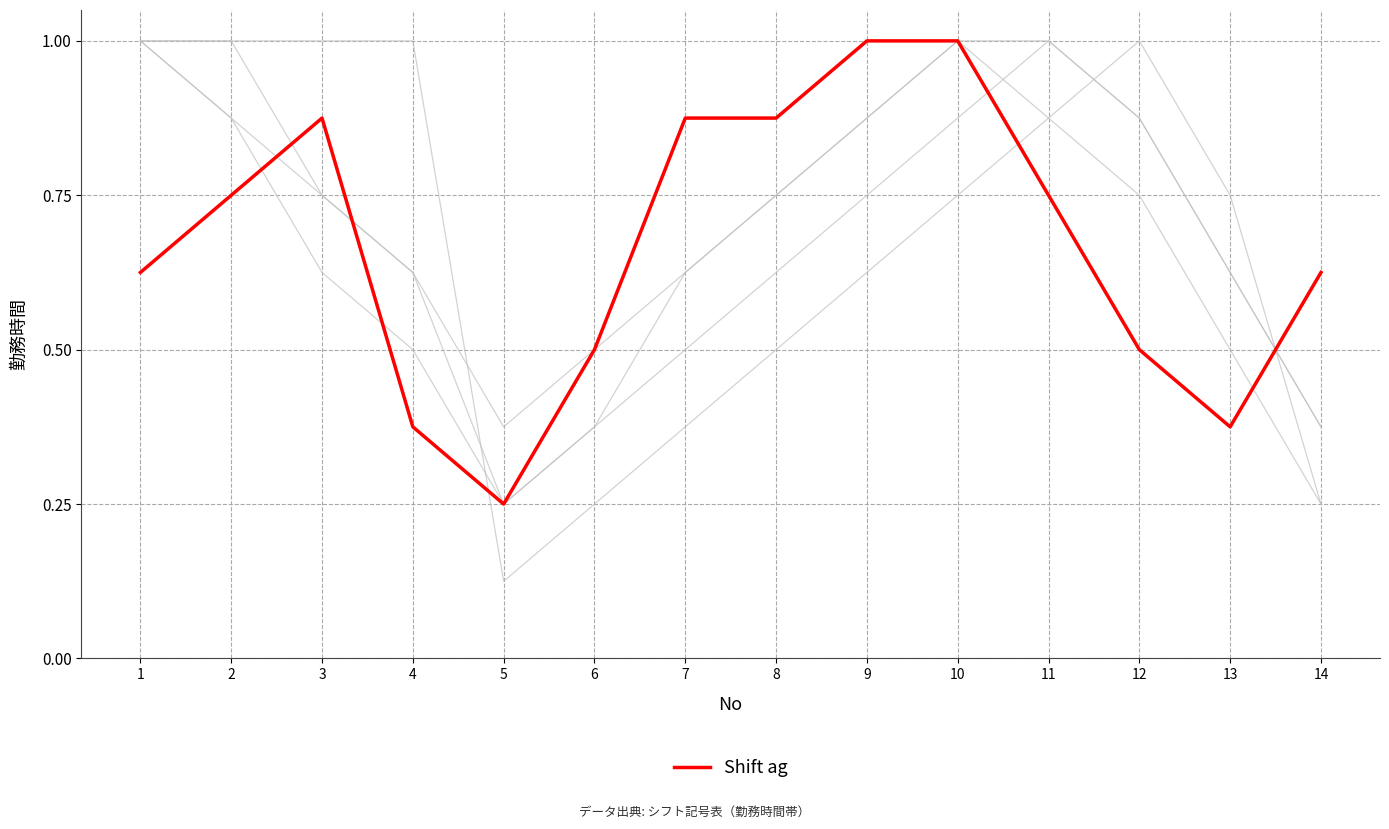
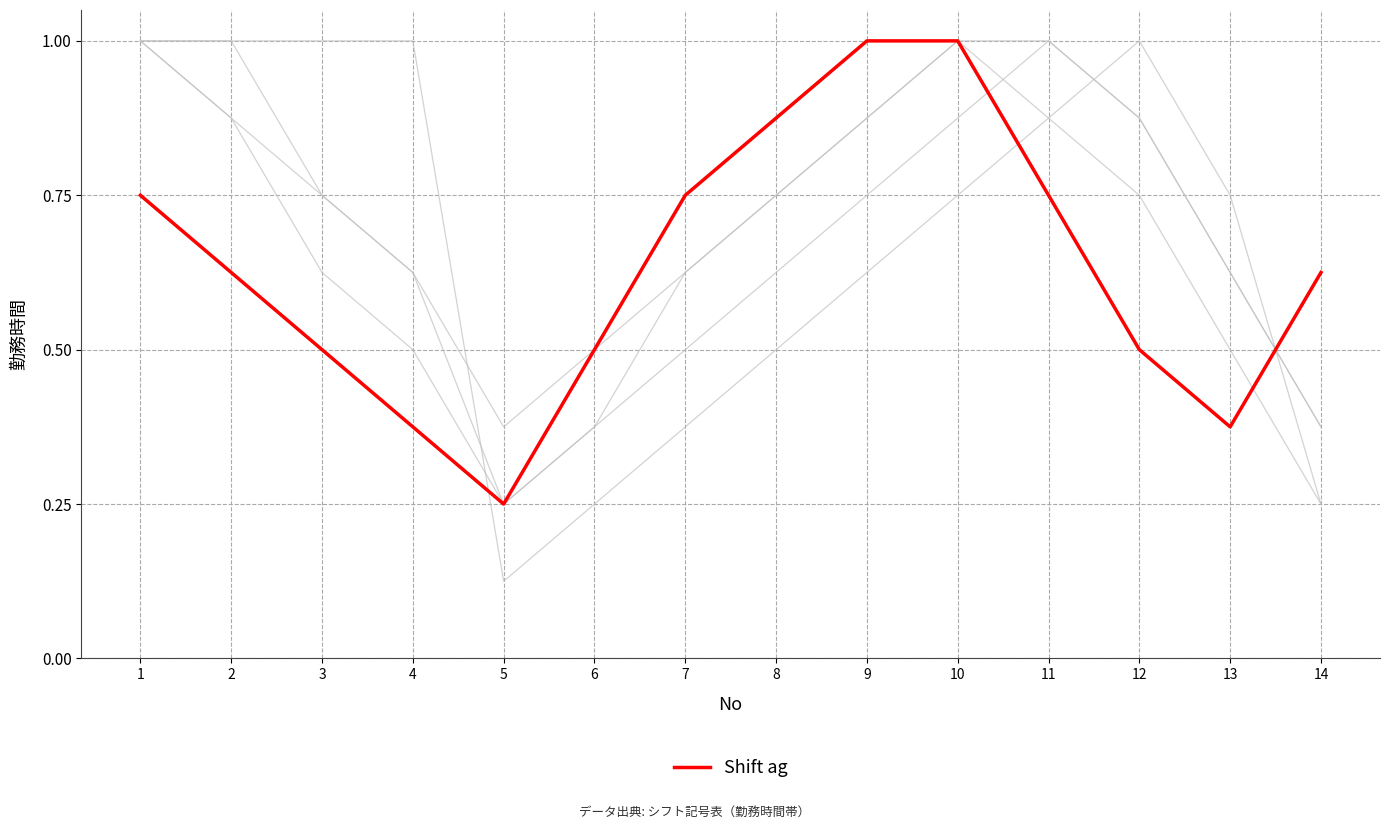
  {
    "Shift ag": {
-     "1": 0.63,
-     "2": 0.75,
-     "3": 0.88,
+     "1": 0.75,
+     "2": 0.63,
+     "3": 0.50,
      "4": 0.38,
-     "7": 0.88,
+     "7": 0.75,
      "8": 0.88,
      "9": 1.00,
      "11": 0.75,
      "12": 0.50,
      "13": 0.38,
      "14": 0.63
    }
  }
